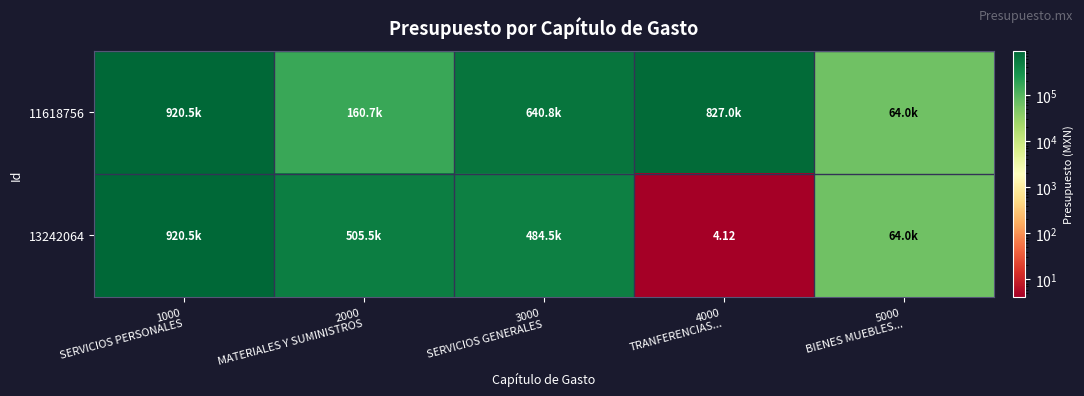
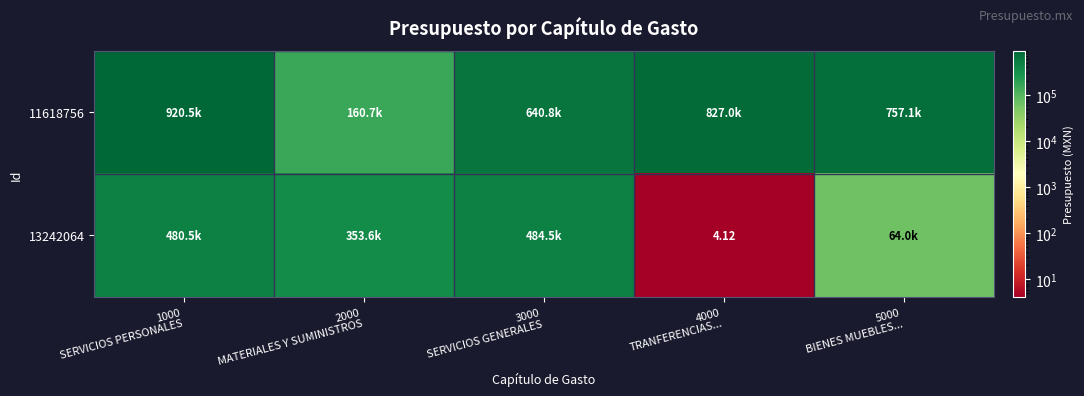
  {
    "11618756": {
      "1000 SERVICIOS PERSONALES": "920.5k",
      "2000 MATERIALES Y SUMINISTROS": "160.7k",
      "3000 SERVICIOS GENERALES": "640.8k",
      "4000 TRANFERENCIAS...": "827.0k",
-     "5000 BIENES MUEBLES...": "64.0k"
+     "5000 BIENES MUEBLES...": "757.1k"
    },
    "13242064": {
-     "1000 SERVICIOS PERSONALES": "920.5k",
-     "2000 MATERIALES Y SUMINISTROS": "505.5k",
+     "1000 SERVICIOS PERSONALES": "480.5k",
+     "2000 MATERIALES Y SUMINISTROS": "353.6k",
      "3000 SERVICIOS GENERALES": "484.5k",
      "4000 TRANFERENCIAS...": "4.12",
      "5000 BIENES MUEBLES...": "64.0k"
    }
  }
